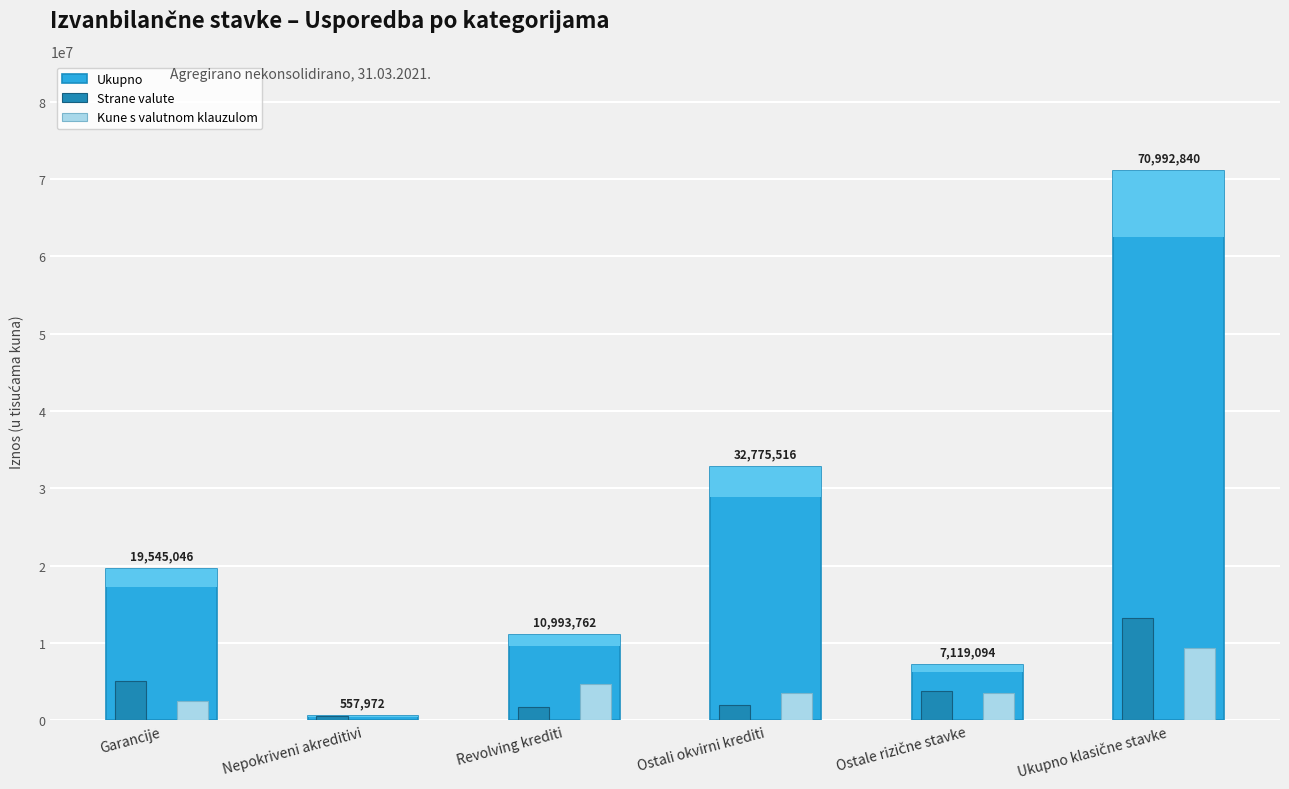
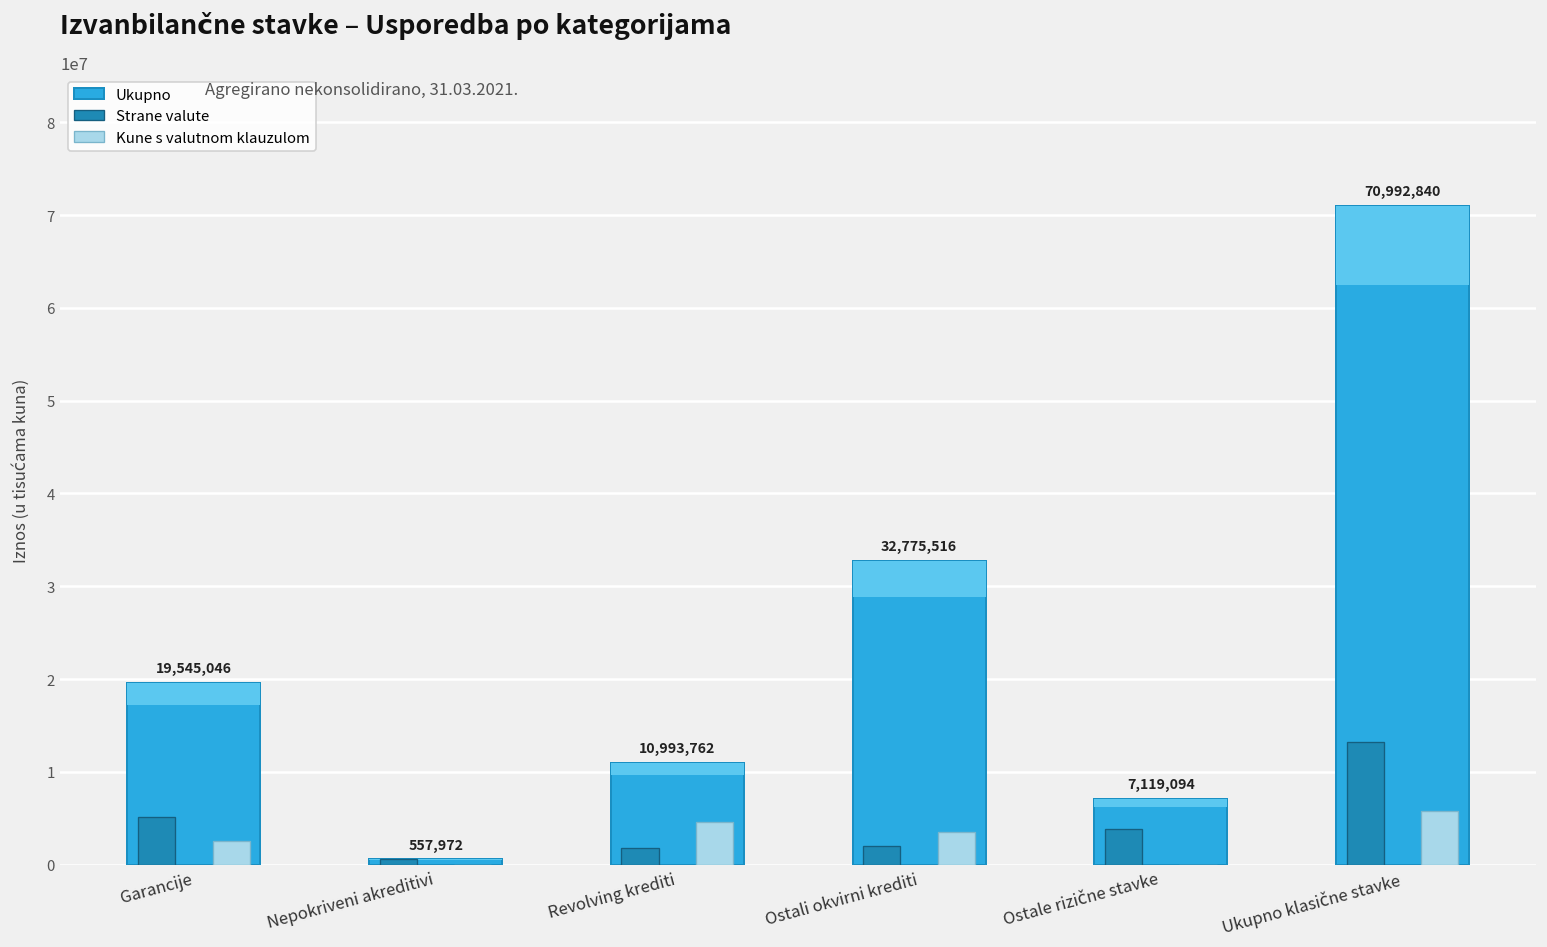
  {
    "Kune s valutnom klauzulom": {
      "Nepokriveni akreditivi": 0,
-     "Ostale rizične stavke": 3000000,
-     "Ukupno klasične stavke": 9000000
+     "Ostale rizične stavke": 0,
+     "Ukupno klasične stavke": 6000000
    }
  }
